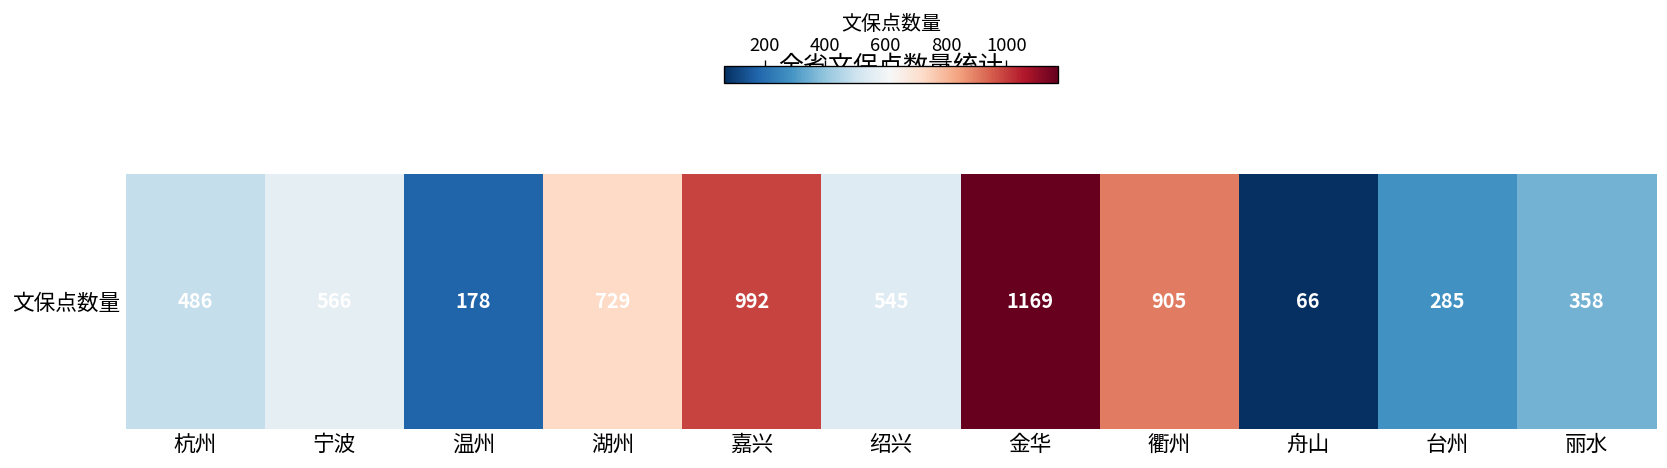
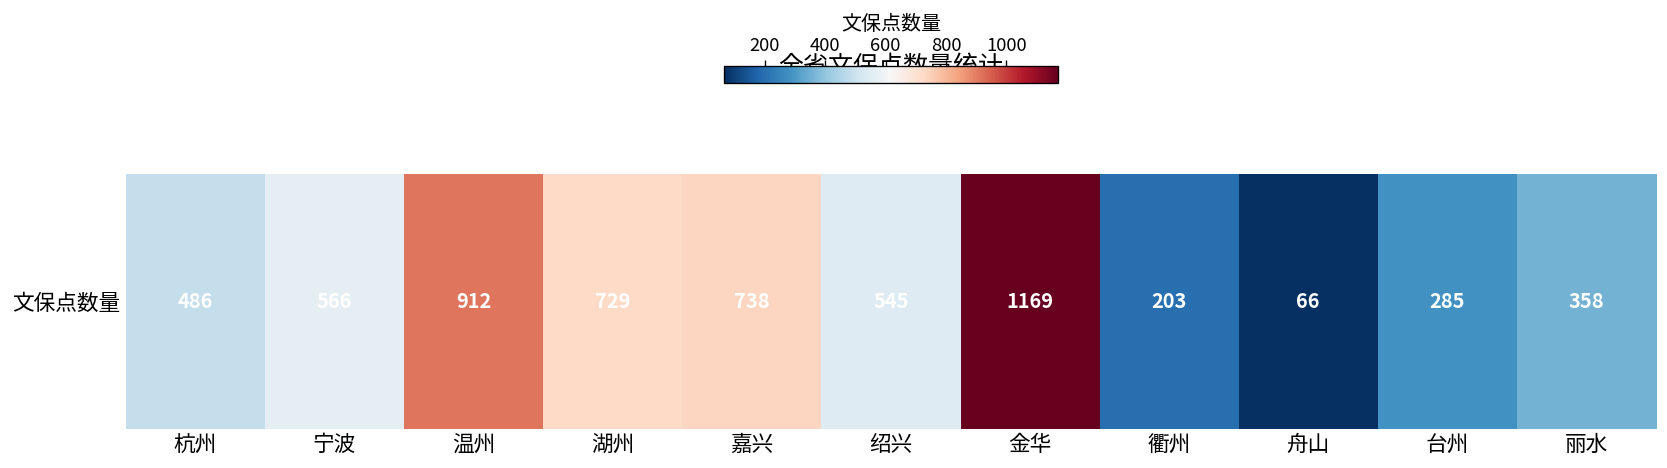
  {
    "文保点数量": {
      "杭州": 486,
-     "温州": 178,
+     "温州": 912,
      "湖州": 729,
-     "嘉兴": 992,
+     "嘉兴": 738,
      "金华": 1169,
-     "衢州": 905,
+     "衢州": 203,
      "舟山": 66,
      "台州": 285,
      "丽水": 358
    }
  }
